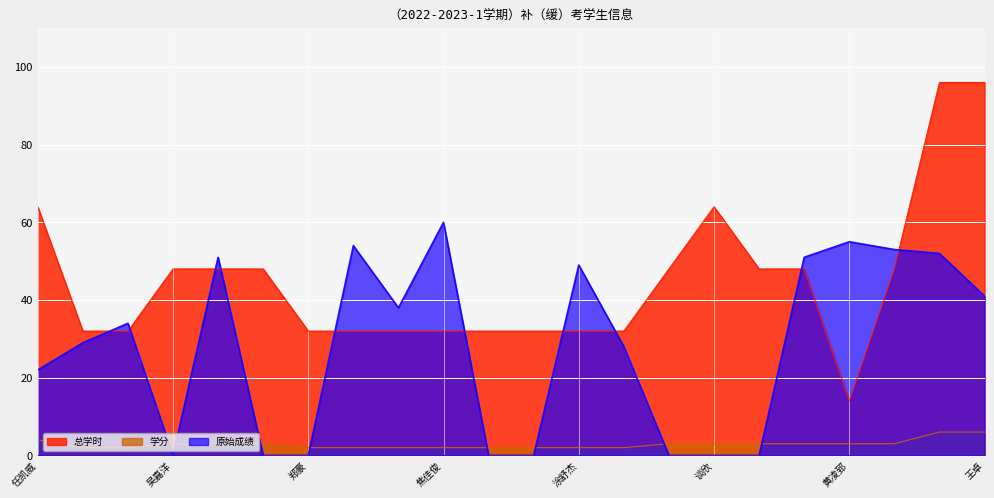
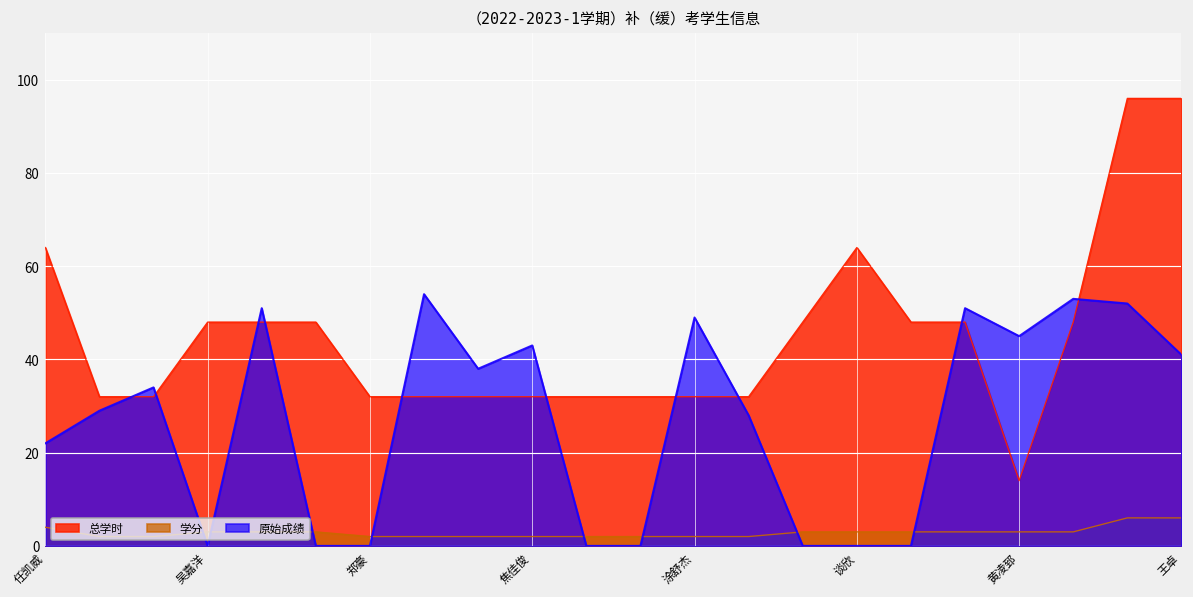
  {
    "总学时": {
      "任凯威": 64,
      "吴嘉洋": 48,
      "郑豪": 32,
      "焦佳俊": 32,
      "涂舒杰": 32,
      "谈欣": 64,
      "黄凌郅": 14,
      "王卓": 96
    },
    "学分": {
      "任凯威": 4,
      "郑豪": 2,
      "焦佳俊": 2,
      "涂舒杰": 2,
      "谈欣": 3,
      "黄凌郅": 3,
      "王卓": 6
    },
    "原始成绩": {
      "任凯威": 22,
      "吴嘉洋": 0,
      "郑豪": 0,
-     "焦佳俊": 60,
+     "焦佳俊": 43,
      "涂舒杰": 49,
      "谈欣": 0,
-     "黄凌郅": 55,
+     "黄凌郅": 45,
      "王卓": 41
    }
  }
